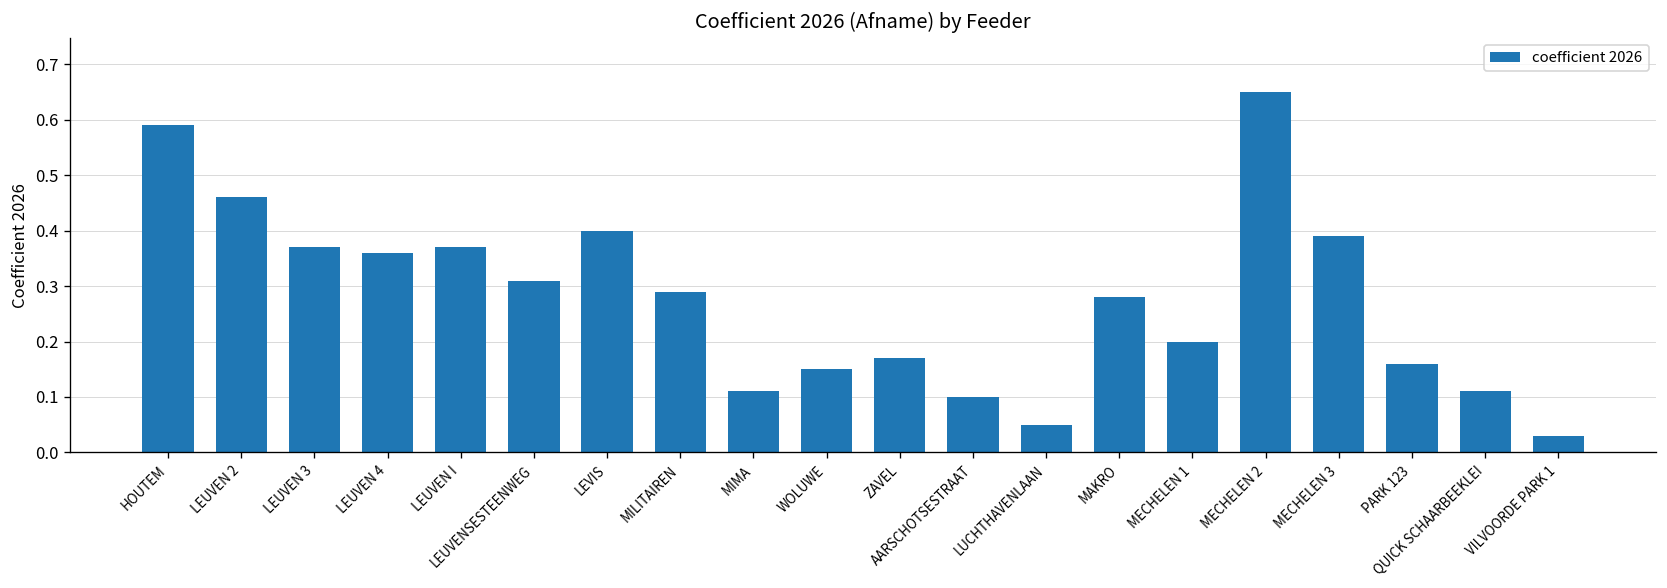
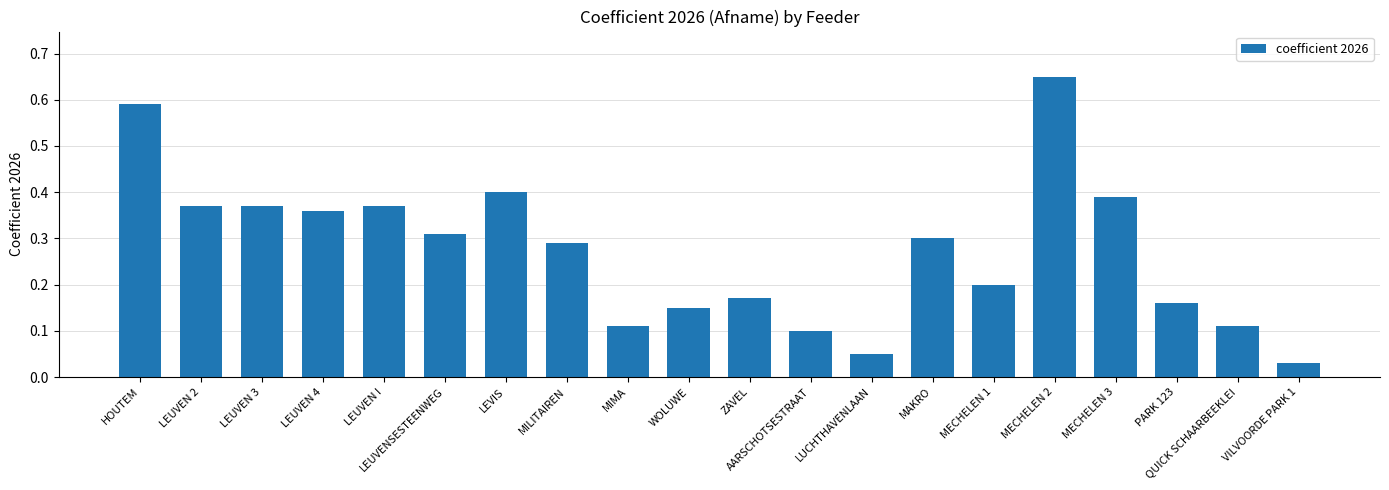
  {
    "HOUTEM": 0.59,
-   "LEUVEN 2": 0.46,
+   "LEUVEN 2": 0.37,
    "LEUVEN 3": 0.37,
    "LEUVEN 4": 0.36,
    "LEUVEN I": 0.37,
    "LEUVENSESTEENWEG": 0.31,
    "LEVIS": 0.40,
    "MILITAIREN": 0.29,
    "MIMA": 0.11,
    "WOLUWE": 0.15,
    "ZAVEL": 0.17,
    "AARSCHOTSESTRAAT": 0.10,
    "LUCHTHAVENLAAN": 0.05,
-   "MAKRO": 0.28,
+   "MAKRO": 0.30,
    "MECHELEN 1": 0.20,
    "MECHELEN 2": 0.65,
    "MECHELEN 3": 0.39,
    "PARK 123": 0.16,
    "QUICK SCHAARBEEKLEI": 0.11,
    "VILVOORDE PARK 1": 0.03
  }
